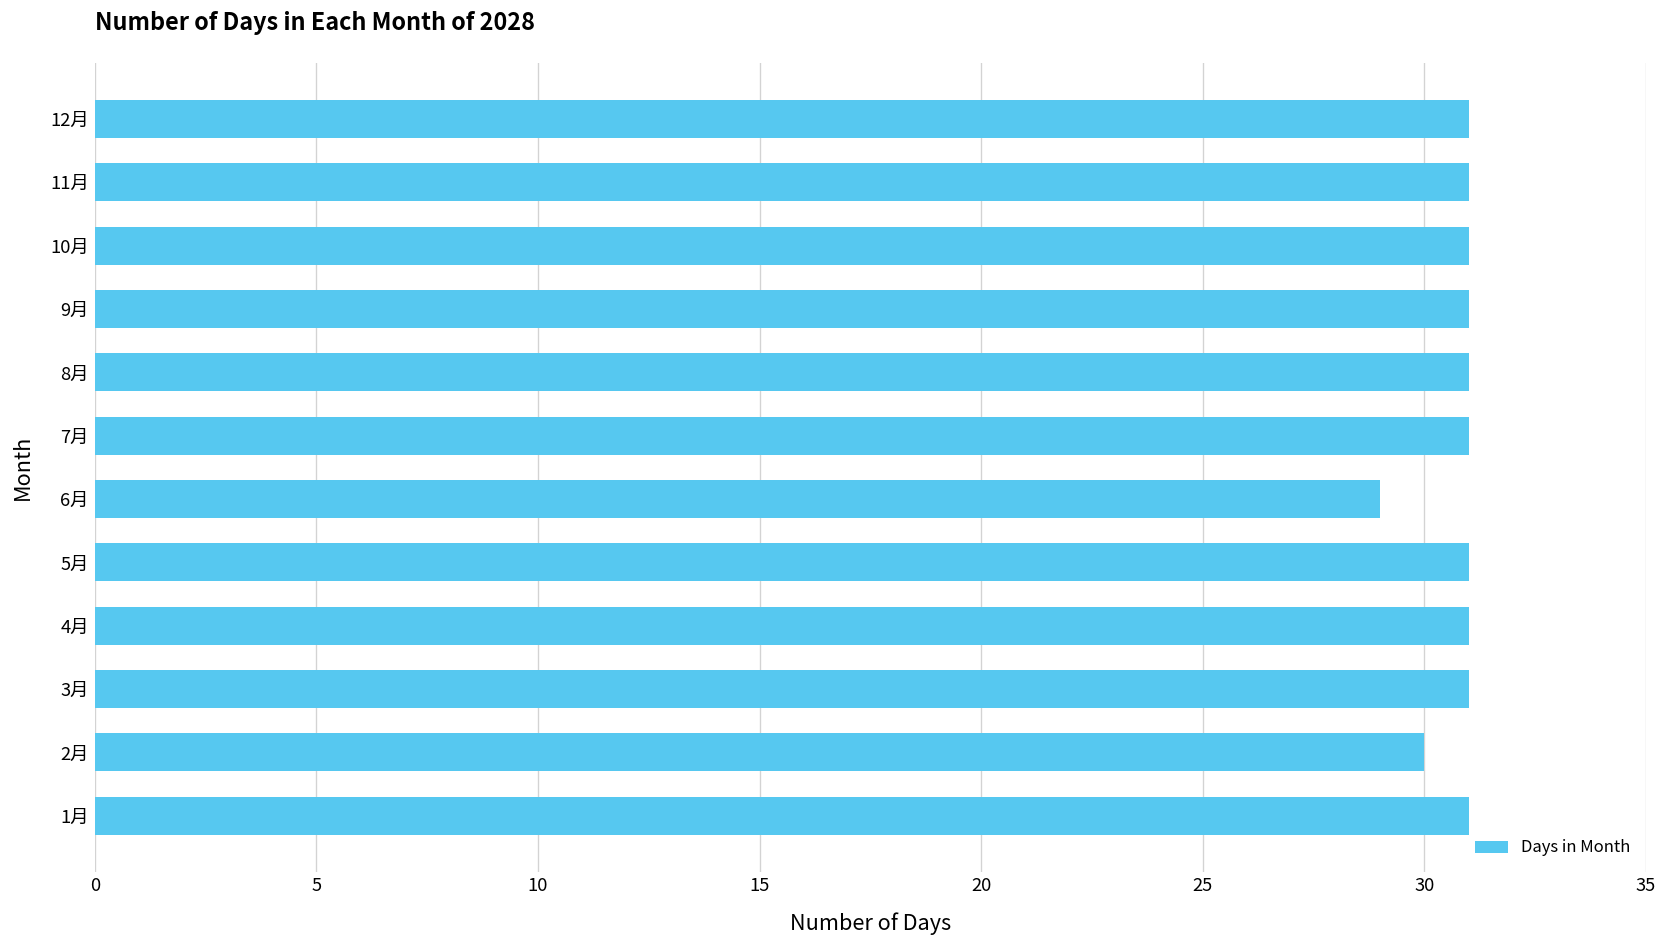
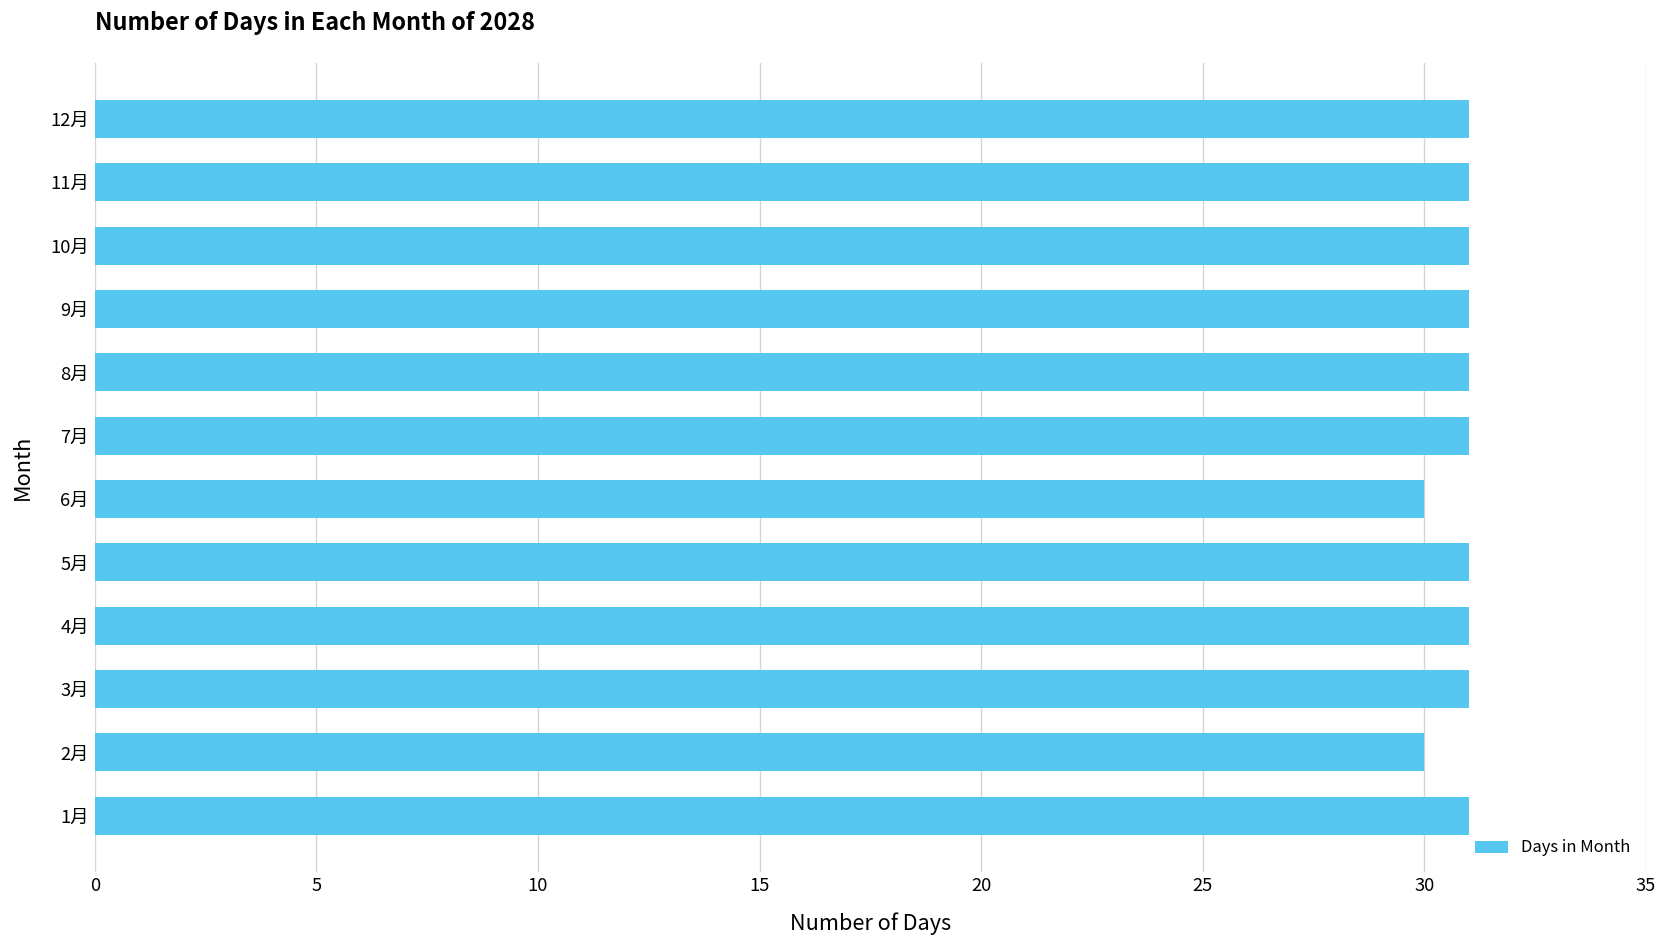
  {
    "12月": 31,
    "11月": 31,
    "10月": 31,
    "9月": 31,
    "8月": 31,
    "7月": 31,
-   "6月": 29,
+   "6月": 30,
    "5月": 31,
    "4月": 31,
    "3月": 31,
    "2月": 30,
    "1月": 31
  }
